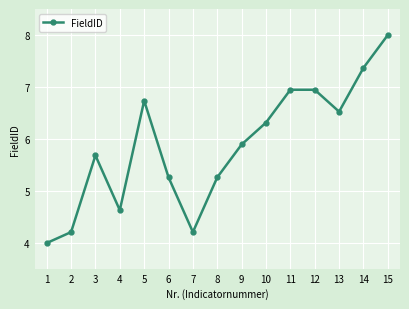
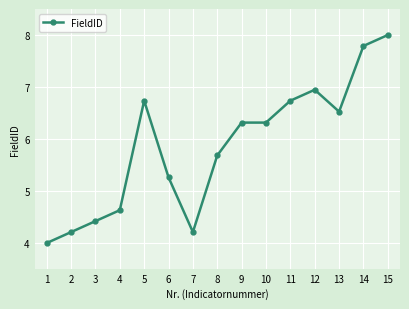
  {
    "1": 4.0,
    "2": 4.2,
-   "3": 5.7,
+   "3": 4.4,
    "4": 4.6,
    "5": 6.7,
    "6": 5.3,
    "7": 4.2,
-   "8": 5.3,
-   "9": 5.9,
+   "8": 5.7,
+   "9": 6.3,
    "10": 6.3,
-   "11": 6.9,
+   "11": 6.7,
    "12": 6.9,
    "13": 6.5,
-   "14": 7.4,
+   "14": 7.8,
    "15": 8.0
  }
